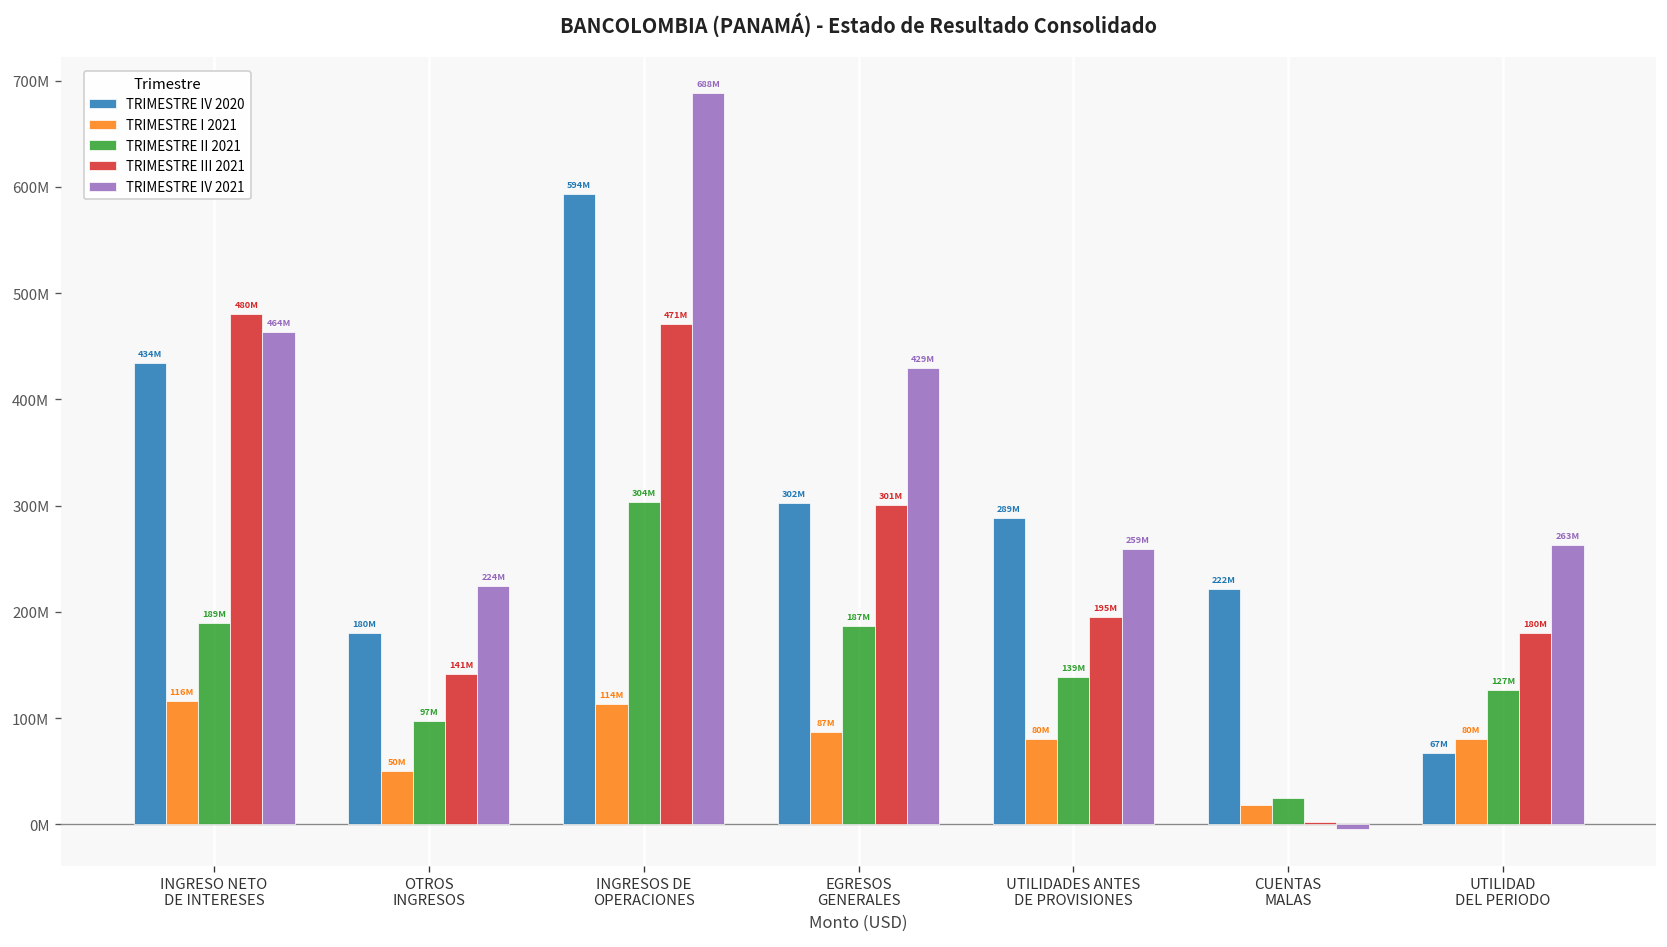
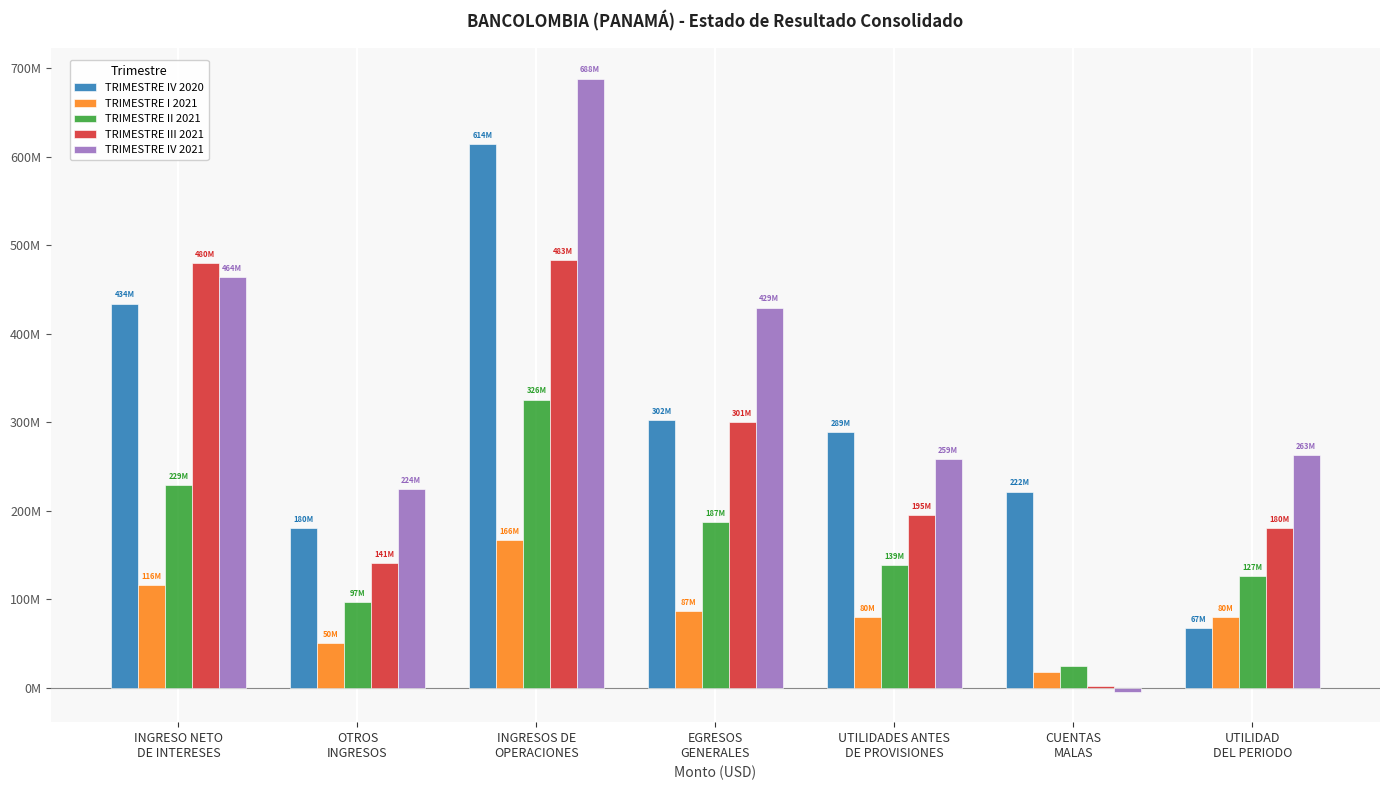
  {
    "TRIMESTRE IV 2020": {
      "INGRESO NETO DE INTERESES": "434M",
      "OTROS INGRESOS": "180M",
-     "INGRESOS DE OPERACIONES": "594M",
+     "INGRESOS DE OPERACIONES": "614M",
      "EGRESOS GENERALES": "302M",
      "UTILIDADES ANTES DE PROVISIONES": "289M",
      "CUENTAS MALAS": "222M",
      "UTILIDAD DEL PERIODO": "67M"
    },
    "TRIMESTRE I 2021": {
      "INGRESO NETO DE INTERESES": "116M",
      "OTROS INGRESOS": "50M",
-     "INGRESOS DE OPERACIONES": "114M",
+     "INGRESOS DE OPERACIONES": "166M",
      "EGRESOS GENERALES": "87M",
      "UTILIDADES ANTES DE PROVISIONES": "80M",
      "UTILIDAD DEL PERIODO": "80M"
    },
    "TRIMESTRE II 2021": {
-     "INGRESO NETO DE INTERESES": "189M",
+     "INGRESO NETO DE INTERESES": "229M",
      "OTROS INGRESOS": "97M",
-     "INGRESOS DE OPERACIONES": "304M",
+     "INGRESOS DE OPERACIONES": "326M",
      "EGRESOS GENERALES": "187M",
      "UTILIDADES ANTES DE PROVISIONES": "139M",
      "UTILIDAD DEL PERIODO": "127M"
    },
    "TRIMESTRE III 2021": {
      "INGRESO NETO DE INTERESES": "480M",
      "OTROS INGRESOS": "141M",
-     "INGRESOS DE OPERACIONES": "471M",
+     "INGRESOS DE OPERACIONES": "483M",
      "EGRESOS GENERALES": "301M",
      "UTILIDADES ANTES DE PROVISIONES": "195M",
      "UTILIDAD DEL PERIODO": "180M"
    },
    "TRIMESTRE IV 2021": {
      "INGRESO NETO DE INTERESES": "464M",
      "OTROS INGRESOS": "224M",
      "INGRESOS DE OPERACIONES": "688M",
      "EGRESOS GENERALES": "429M",
      "UTILIDADES ANTES DE PROVISIONES": "259M",
      "UTILIDAD DEL PERIODO": "263M"
    }
  }
